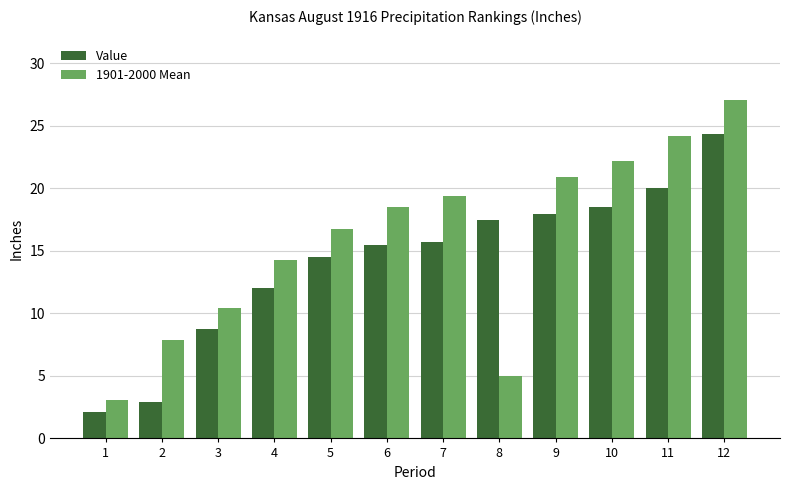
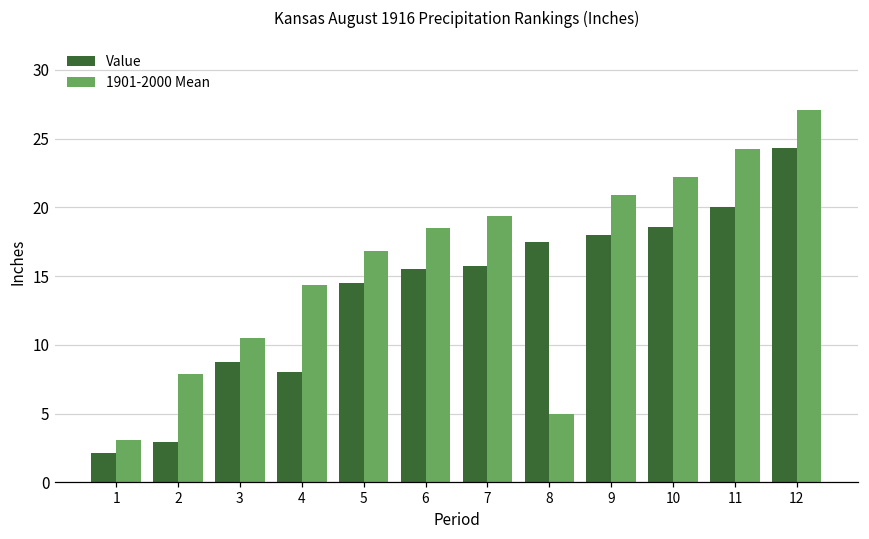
  {
    "Value": {
      "1": 2.1,
      "2": 2.9,
      "3": 8.8,
-     "4": 12.1,
+     "4": 8.0,
      "5": 14.5,
      "6": 15.5,
      "7": 15.7,
      "8": 17.5,
      "9": 18.0,
      "10": 18.5,
      "11": 20.1,
      "12": 24.3
    },
    "1901-2000 Mean": {
      "1": 3.1,
      "2": 7.9,
      "3": 10.5,
      "4": 14.3,
      "5": 16.8,
      "6": 18.5,
      "7": 19.4,
      "8": 5.0,
      "9": 20.9,
      "10": 22.2,
      "11": 24.2,
      "12": 27.1
    }
  }
